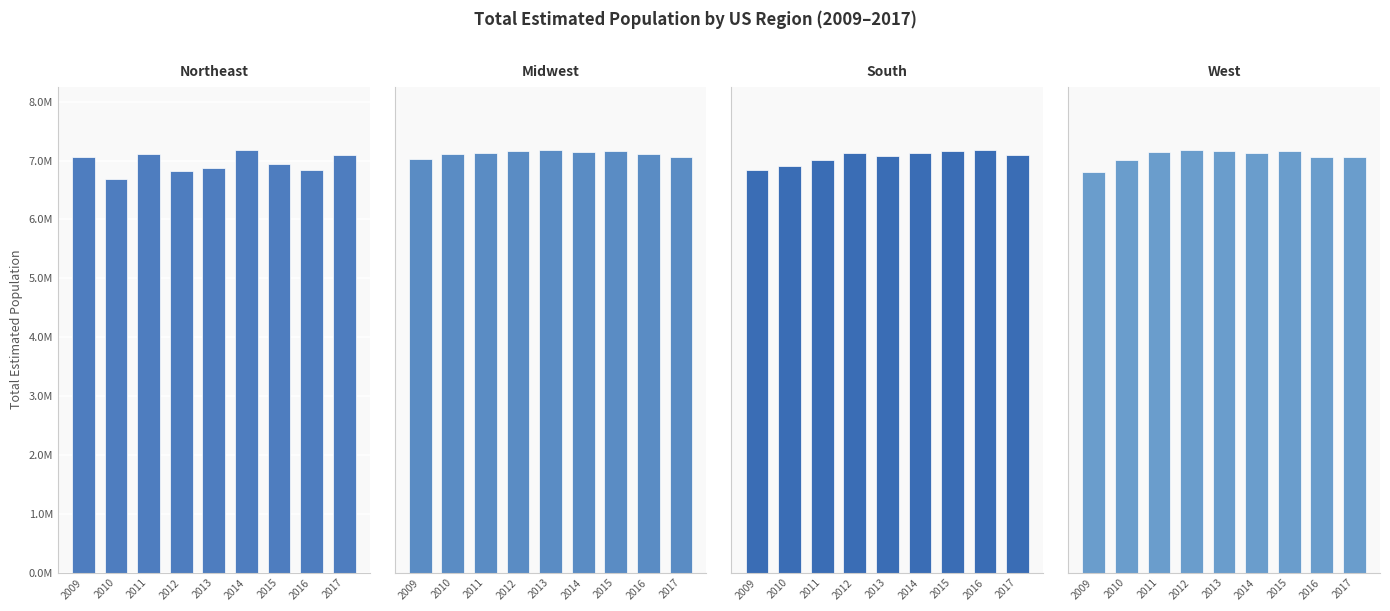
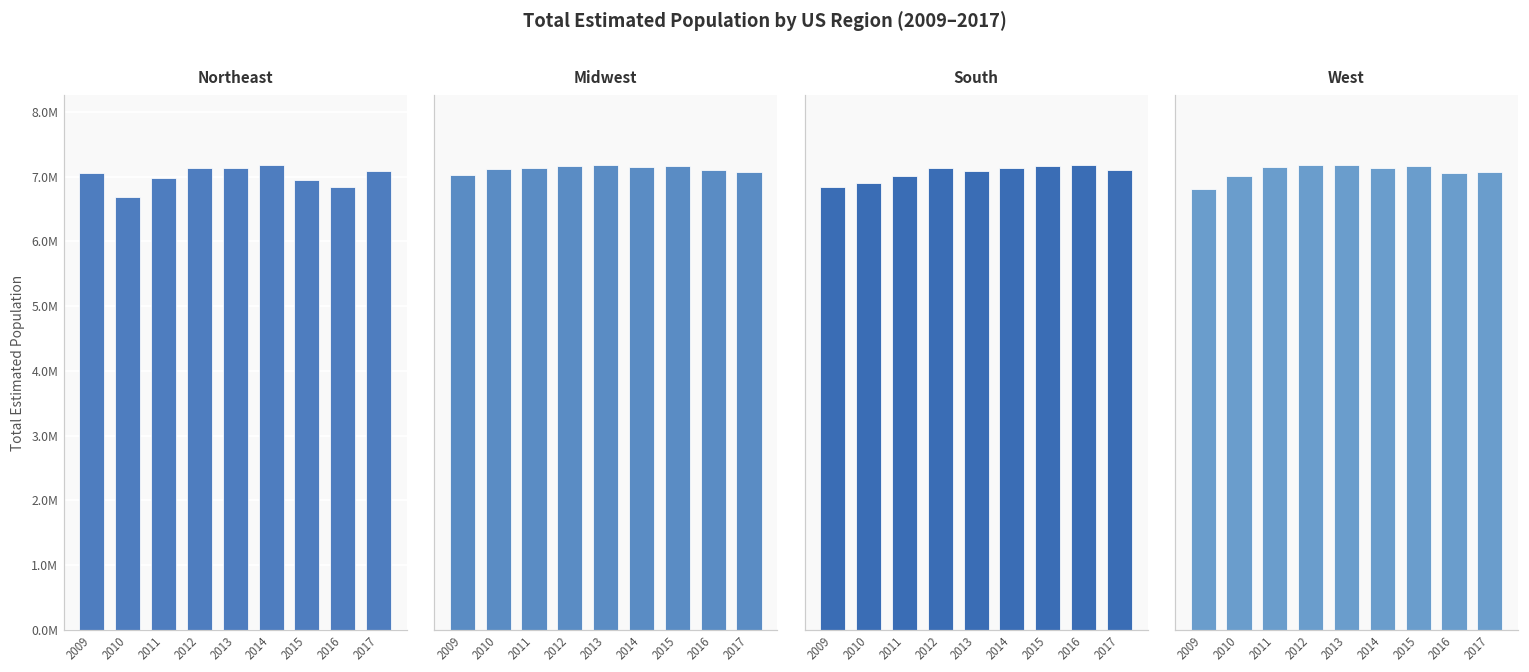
  {
    "Northeast": {
      "2009": 7100000,
      "2010": 6700000,
-     "2011": 7100000,
-     "2012": 6800000,
-     "2013": 6900000,
+     "2011": 7000000,
+     "2012": 7100000,
+     "2013": 7100000,
      "2014": 7200000,
      "2015": 6900000,
      "2016": 6800000,
      "2017": 7100000
    }
  }
